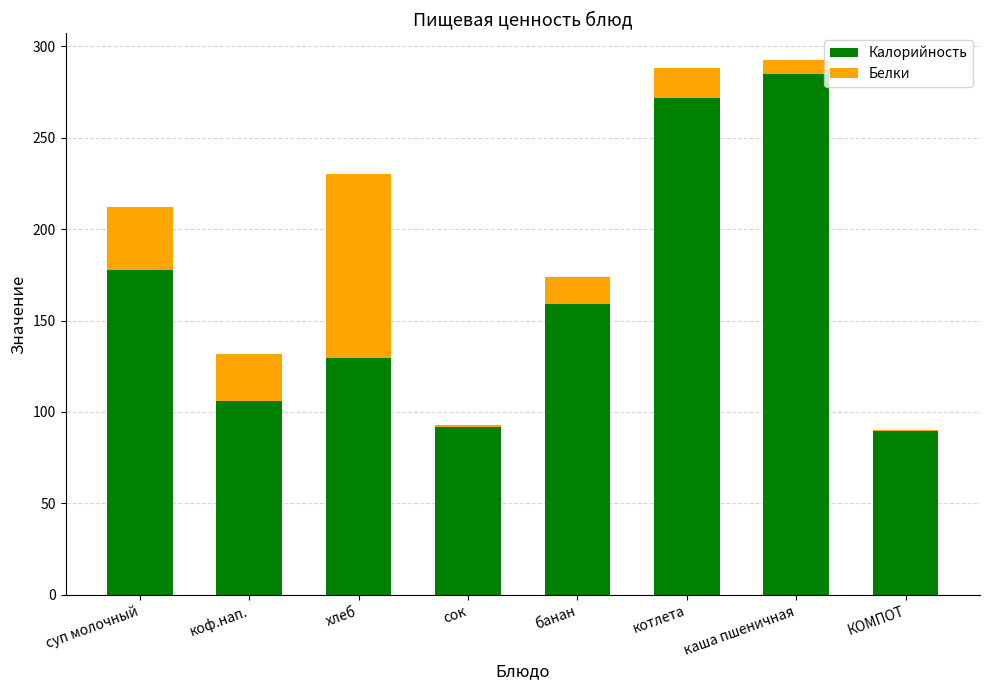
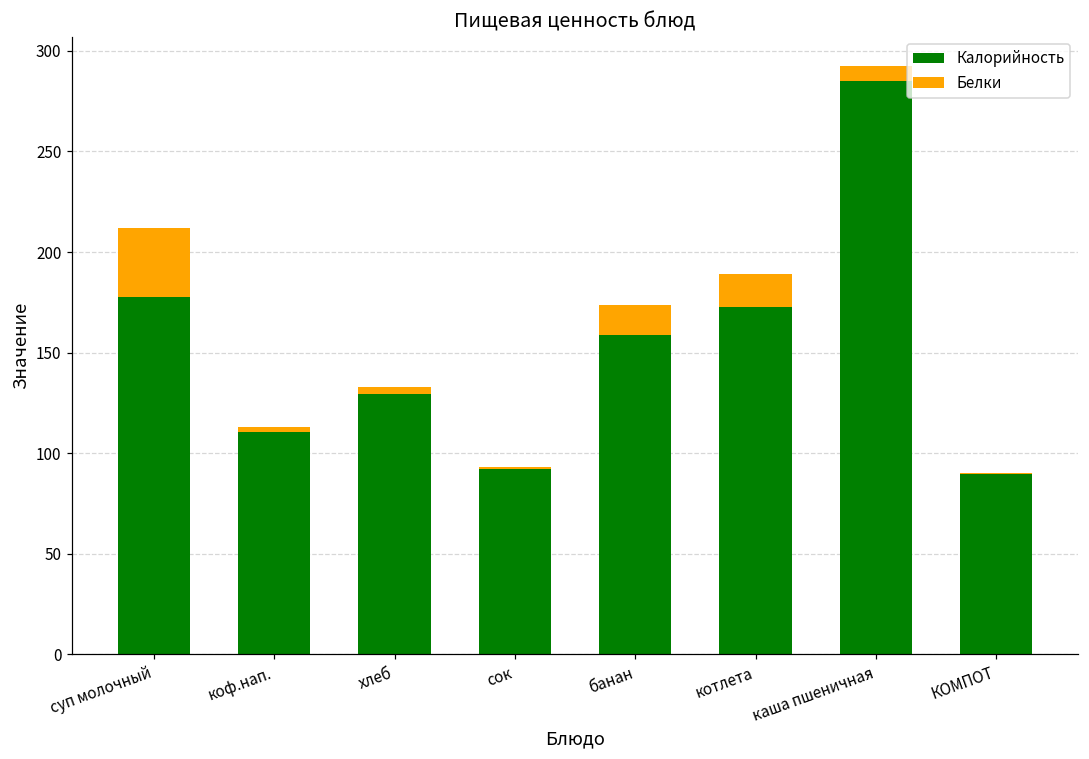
  {
    "Калорийность": {
      "суп молочный": 178,
-     "коф.нап.": 106,
+     "коф.нап.": 111,
      "хлеб": 129,
      "сок": 92,
      "банан": 159,
-     "котлета": 272,
+     "котлета": 173,
      "каша пшеничная": 285,
      "КОМПОТ": 89
    },
    "Белки": {
      "суп молочный": 35,
-     "коф.нап.": 26,
-     "хлеб": 101,
+     "коф.нап.": 2,
+     "хлеб": 3,
      "банан": 15,
      "котлета": 16,
      "каша пшеничная": 8
    }
  }
